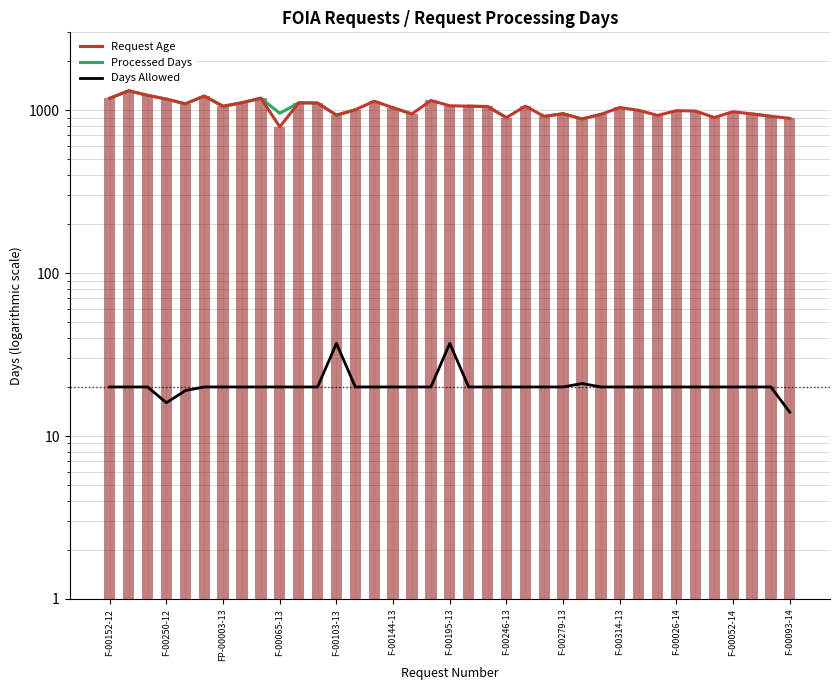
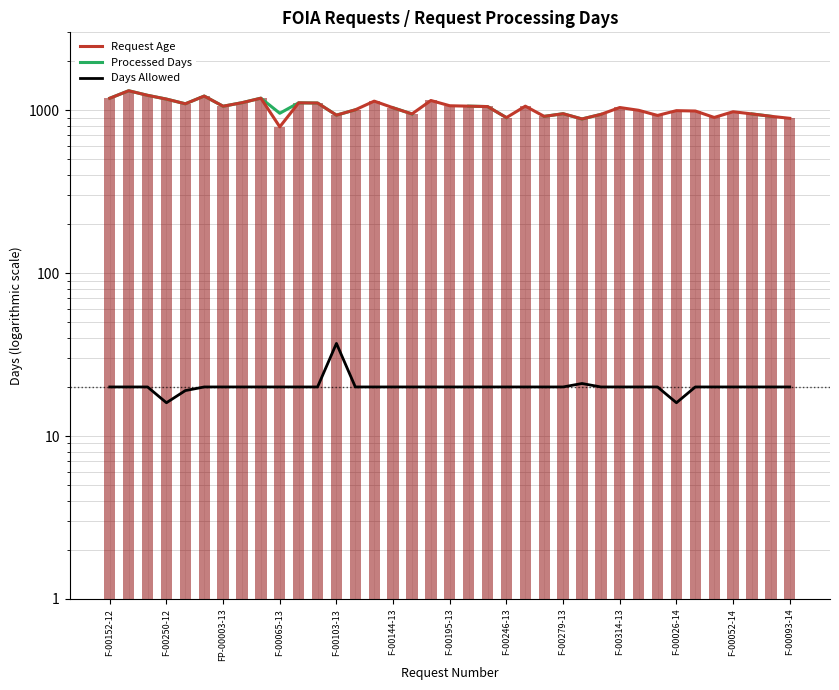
  {
    "Processed Days": {
      "F-00065-13": 1000
    },
    "Days Allowed": {
      "F-00152-12": 20,
      "F-00250-12": 16,
      "FP-00003-13": 20,
      "F-00065-13": 20,
      "F-00103-13": 37,
      "F-00144-13": 20,
-     "F-00195-13": 37,
+     "F-00195-13": 20,
      "F-00246-13": 20,
      "F-00279-13": 20,
      "F-00314-13": 20,
-     "F-00026-14": 20,
+     "F-00026-14": 16,
      "F-00052-14": 20,
-     "F-00093-14": 14
+     "F-00093-14": 20
    }
  }
